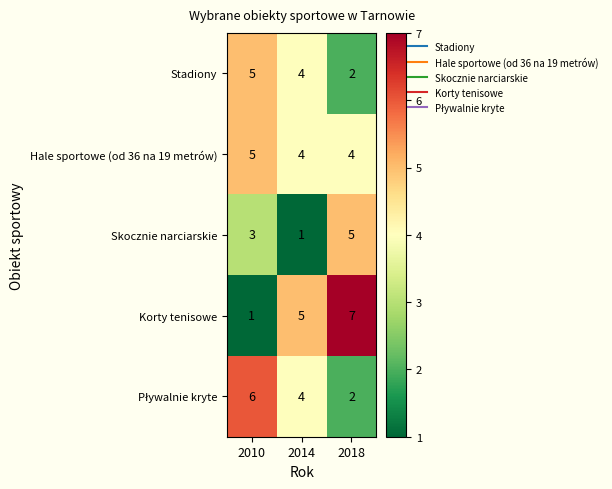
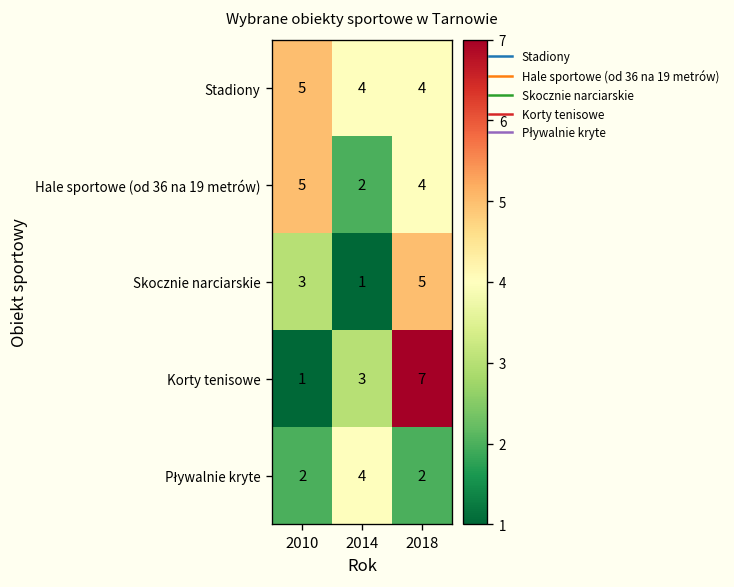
  {
    "Stadiony": {
      "2010": 5,
      "2014": 4,
-     "2018": 2
+     "2018": 4
    },
    "Hale sportowe (od 36 na 19 metrów)": {
      "2010": 5,
-     "2014": 4,
+     "2014": 2,
      "2018": 4
    },
    "Skocznie narciarskie": {
      "2010": 3,
      "2014": 1,
      "2018": 5
    },
    "Korty tenisowe": {
      "2010": 1,
-     "2014": 5,
+     "2014": 3,
      "2018": 7
    },
    "Pływalnie kryte": {
-     "2010": 6,
+     "2010": 2,
      "2014": 4,
      "2018": 2
    }
  }
